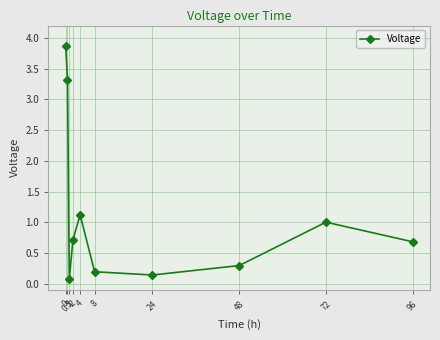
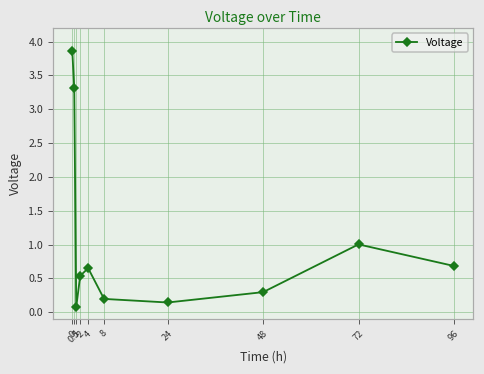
  {
    "0": 3.9,
    "0.5": 3.3,
    "1": 0.1,
-   "2": 0.7,
-   "4": 1.1,
+   "2": 0.5,
+   "4": 0.7,
    "8": 0.2,
    "24": 0.1,
    "48": 0.3,
    "72": 1.0,
    "96": 0.7
  }
